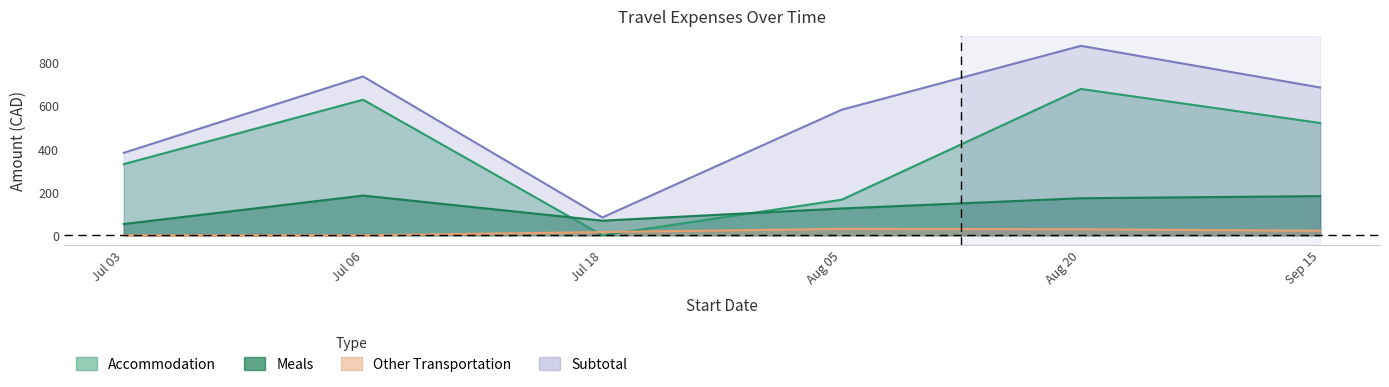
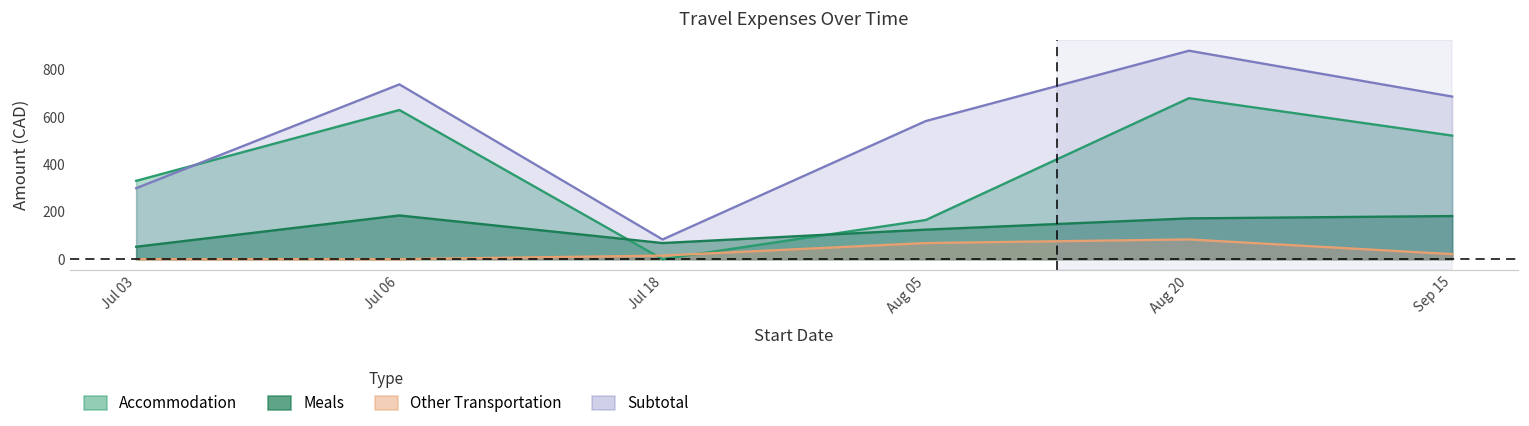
  {
    "Other Transportation": {
      "Jul 03": 0,
      "Jul 06": 0,
      "Jul 18": 20,
-     "Aug 05": 30,
-     "Aug 20": 30,
+     "Aug 05": 70,
+     "Aug 20": 80,
      "Sep 15": 20
    },
    "Subtotal": {
-     "Jul 03": 380,
+     "Jul 03": 300,
      "Jul 06": 740,
      "Jul 18": 80,
      "Aug 05": 580,
      "Aug 20": 880,
      "Sep 15": 680
    }
  }
